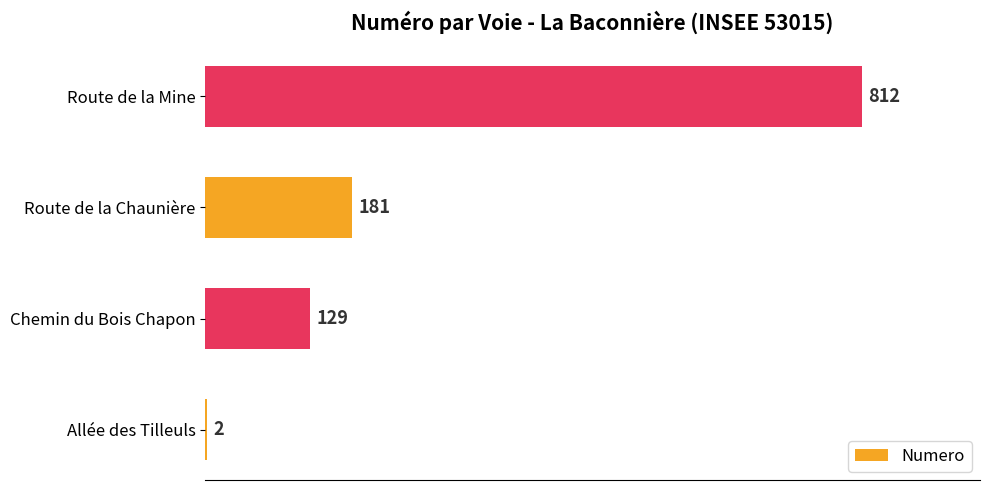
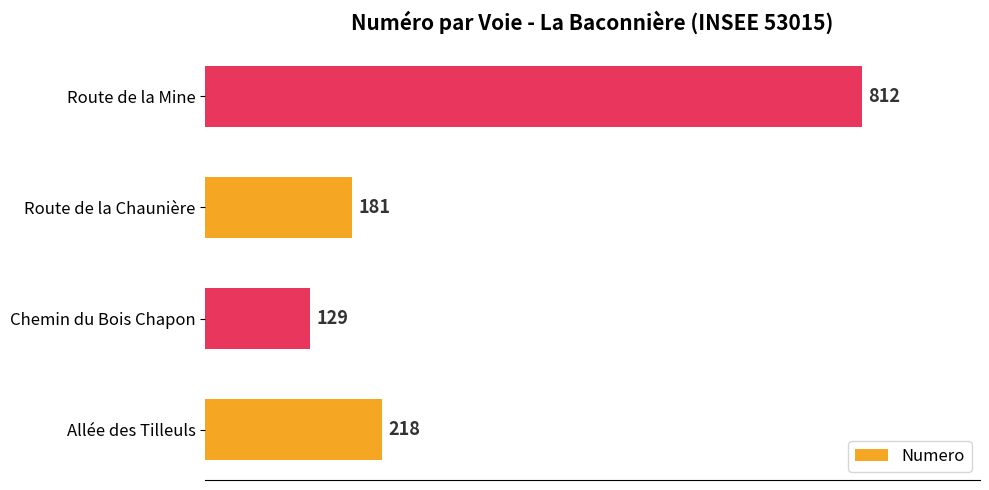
  {
    "Route de la Mine": 812,
    "Route de la Chaunière": 181,
    "Chemin du Bois Chapon": 129,
-   "Allée des Tilleuls": 2
+   "Allée des Tilleuls": 218
  }
